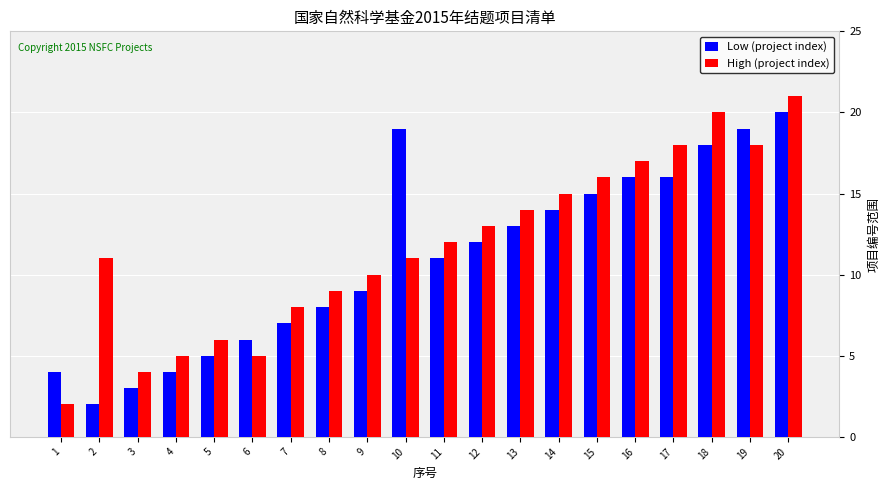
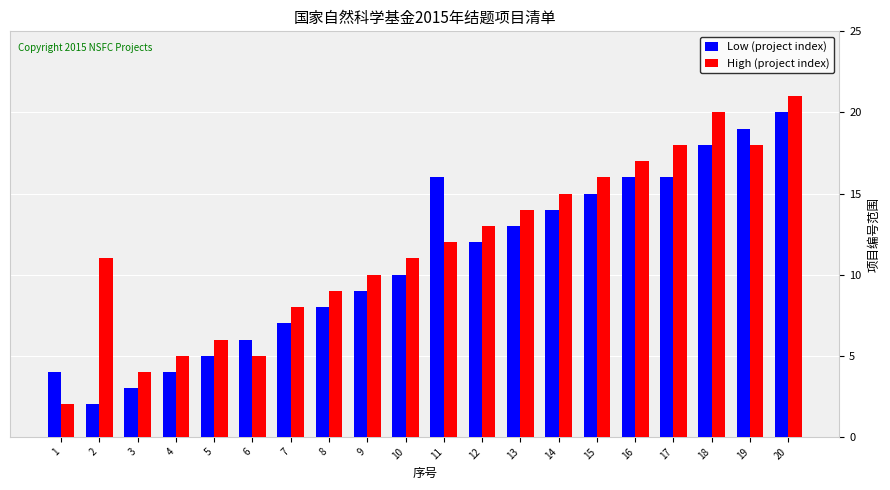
  {
    "Low (project index)": {
      "1": 4,
      "2": 2,
      "3": 3,
      "4": 4,
      "5": 5,
      "6": 6,
      "7": 7,
      "8": 8,
      "9": 9,
-     "10": 19,
-     "11": 11,
+     "10": 10,
+     "11": 16,
      "12": 12,
      "13": 13,
      "14": 14,
      "15": 15,
      "16": 16,
      "17": 16,
      "18": 18,
      "19": 19,
      "20": 20
    },
    "High (project index)": {
      "1": 2,
      "2": 11,
      "3": 4,
      "4": 5,
      "5": 6,
      "6": 5,
      "7": 8,
      "8": 9,
      "9": 10,
      "10": 11,
      "11": 12,
      "12": 13,
      "13": 14,
      "14": 15,
      "15": 16,
      "16": 17,
      "17": 18,
      "18": 20,
      "19": 18,
      "20": 21
    }
  }
